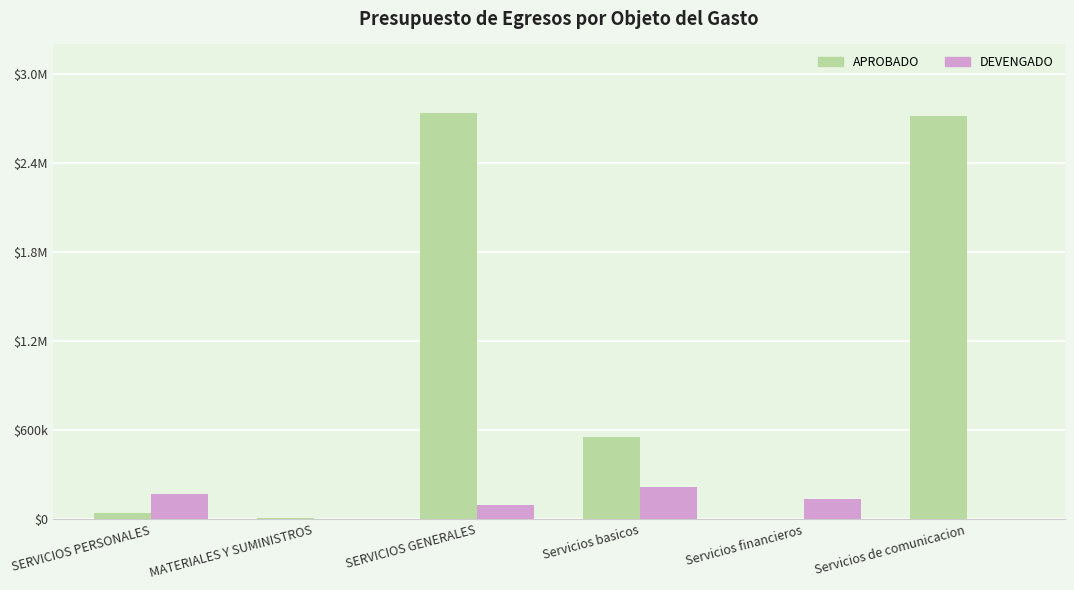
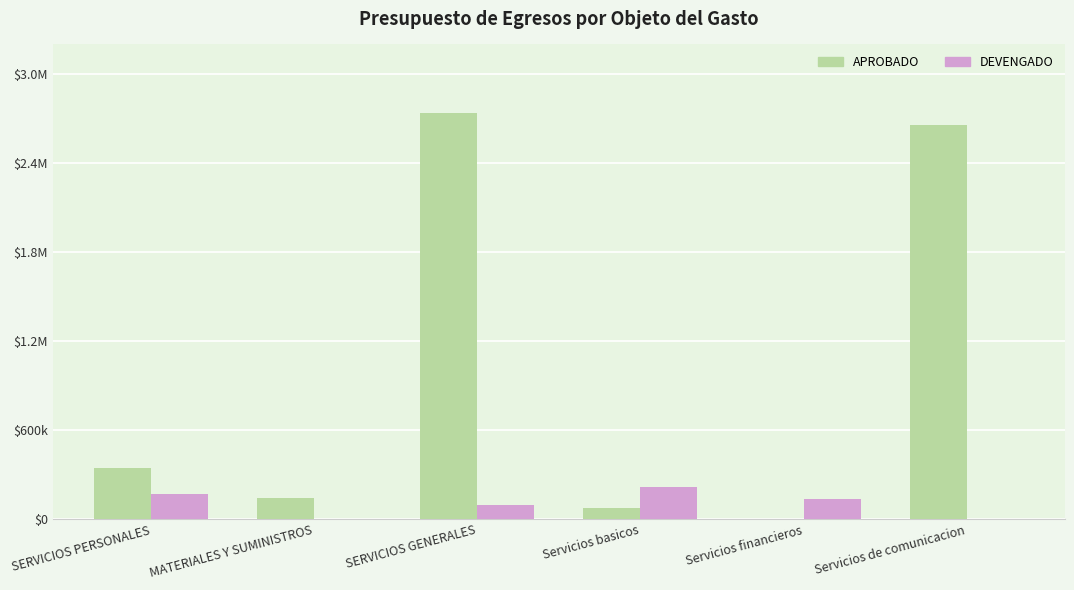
  {
    "APROBADO": {
-     "SERVICIOS PERSONALES": "$40000",
-     "MATERIALES Y SUMINISTROS": "$10000",
+     "SERVICIOS PERSONALES": "$340000",
+     "MATERIALES Y SUMINISTROS": "$150000",
      "SERVICIOS GENERALES": "$2740000",
-     "Servicios basicos": "$550000",
-     "Servicios de comunicacion": "$2720000"
+     "Servicios basicos": "$80000",
+     "Servicios de comunicacion": "$2650000"
    },
    "DEVENGADO": {
      "SERVICIOS PERSONALES": "$170000",
      "MATERIALES Y SUMINISTROS": "$0",
      "SERVICIOS GENERALES": "$90000",
      "Servicios basicos": "$220000",
      "Servicios financieros": "$140000",
      "Servicios de comunicacion": "$0"
    }
  }
